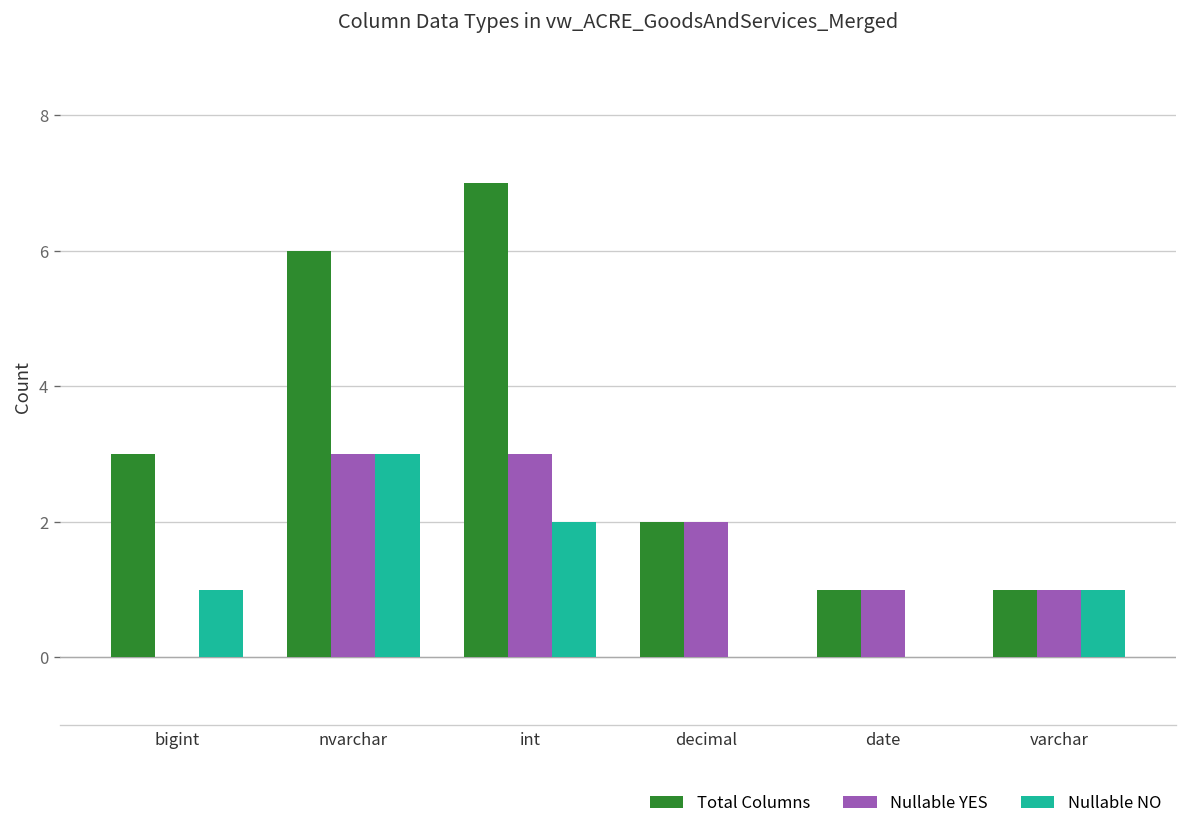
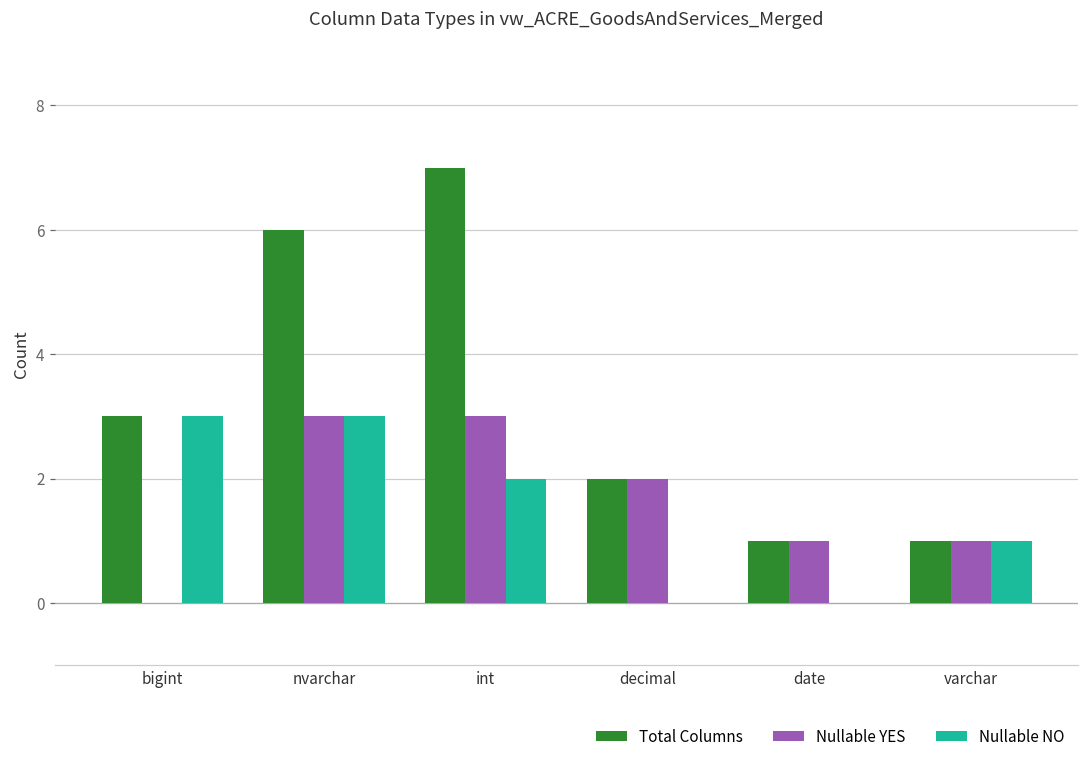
  {
    "Total Columns": {
      "bigint": 3,
      "nvarchar": 6,
      "int": 7,
      "decimal": 2,
      "date": 1,
      "varchar": 1
    },
    "Nullable YES": {
      "bigint": 0,
      "nvarchar": 3,
      "int": 3,
      "decimal": 2,
      "date": 1,
      "varchar": 1
    },
    "Nullable NO": {
-     "bigint": 1,
+     "bigint": 3,
      "nvarchar": 3,
      "int": 2,
      "decimal": 0,
      "date": 0,
      "varchar": 1
    }
  }
